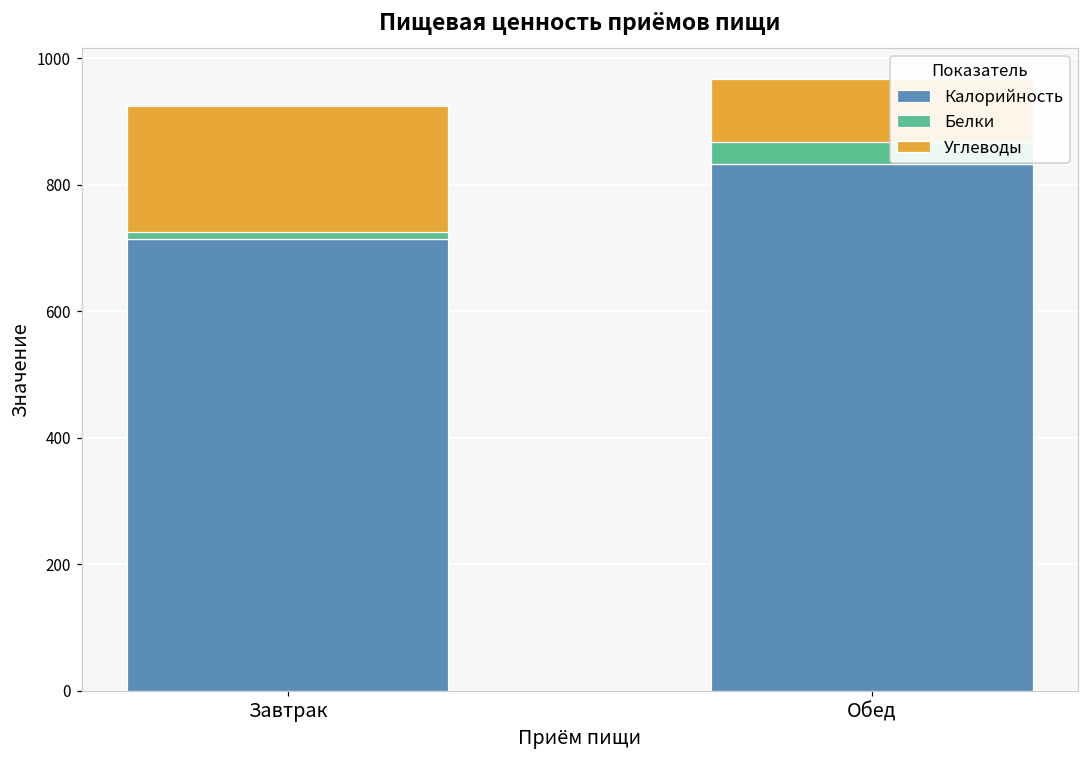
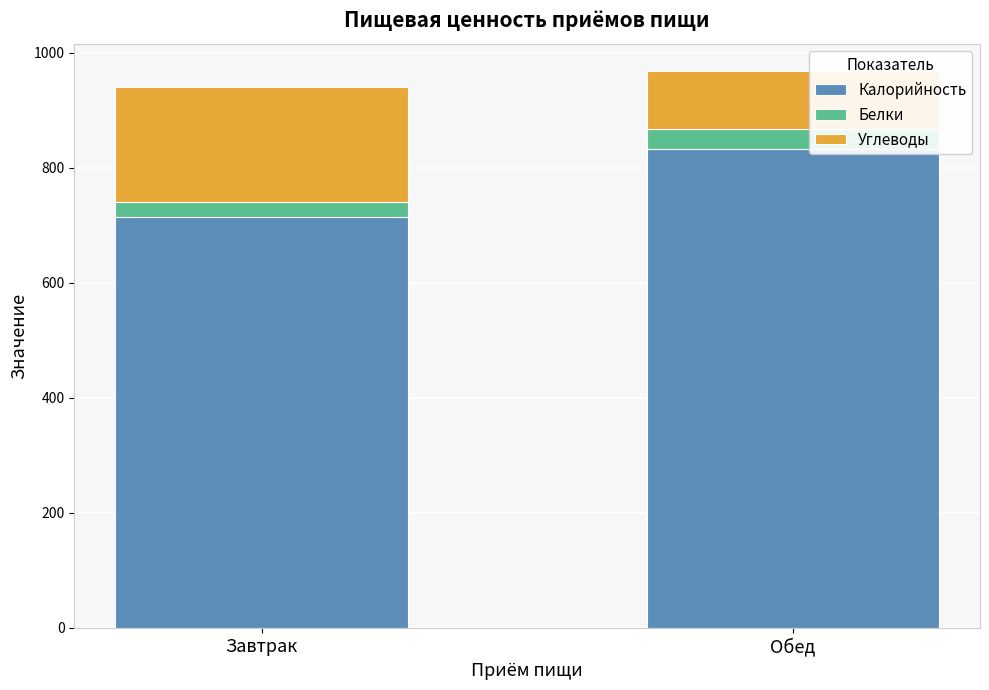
  {
    "Калорийность": {
      "Завтрак": 710,
      "Обед": 830
    },
    "Белки": {
-     "Завтрак": 10,
+     "Завтрак": 30,
      "Обед": 30
    },
    "Углеводы": {
      "Завтрак": 200,
      "Обед": 100
    }
  }
